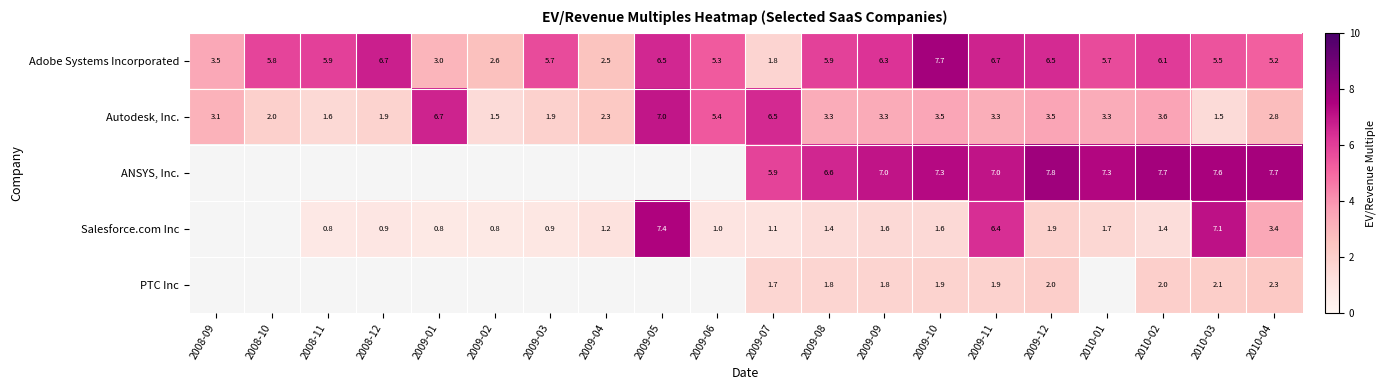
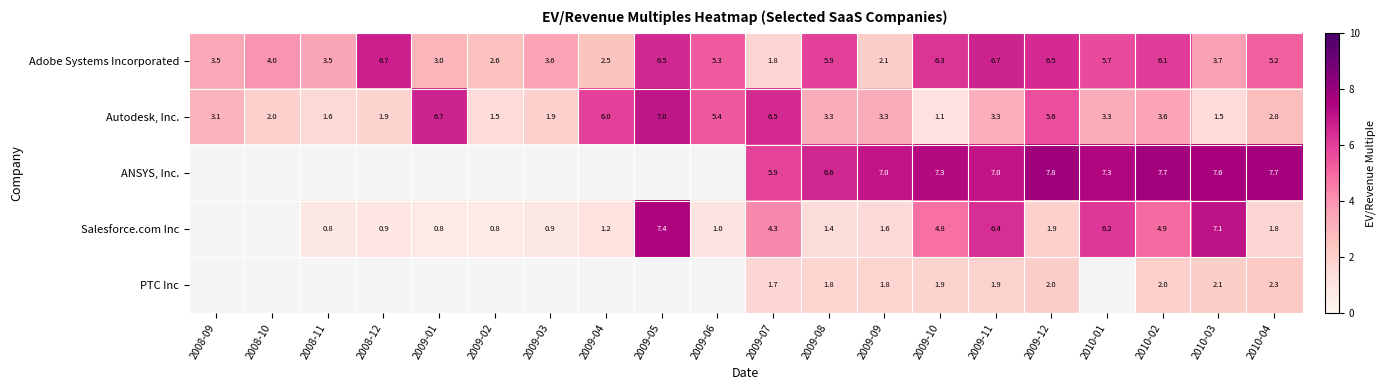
  {
    "Adobe Systems Incorporated": {
      "2008-09": 3.5,
-     "2008-10": 5.8,
-     "2008-11": 5.9,
+     "2008-10": 4.0,
+     "2008-11": 3.5,
      "2008-12": 6.7,
      "2009-01": 3.0,
      "2009-02": 2.6,
-     "2009-03": 5.7,
+     "2009-03": 3.6,
      "2009-04": 2.5,
      "2009-05": 6.5,
      "2009-06": 5.3,
      "2009-07": 1.8,
      "2009-08": 5.9,
-     "2009-09": 6.3,
-     "2009-10": 7.7,
+     "2009-09": 2.1,
+     "2009-10": 6.3,
      "2009-11": 6.7,
      "2009-12": 6.5,
      "2010-01": 5.7,
      "2010-02": 6.1,
-     "2010-03": 5.5,
+     "2010-03": 3.7,
      "2010-04": 5.2
    },
    "Autodesk, Inc.": {
      "2008-09": 3.1,
      "2008-10": 2.0,
      "2008-11": 1.6,
      "2008-12": 1.9,
      "2009-01": 6.7,
      "2009-02": 1.5,
      "2009-03": 1.9,
-     "2009-04": 2.3,
+     "2009-04": 6.0,
      "2009-05": 7.0,
      "2009-06": 5.4,
      "2009-07": 6.5,
      "2009-08": 3.3,
      "2009-09": 3.3,
-     "2009-10": 3.5,
+     "2009-10": 1.1,
      "2009-11": 3.3,
-     "2009-12": 3.5,
+     "2009-12": 5.6,
      "2010-01": 3.3,
      "2010-02": 3.6,
      "2010-03": 1.5,
      "2010-04": 2.8
    },
    "ANSYS, Inc.": {
      "2009-07": 5.9,
      "2009-08": 6.6,
      "2009-09": 7.0,
      "2009-10": 7.3,
      "2009-11": 7.0,
      "2009-12": 7.8,
      "2010-01": 7.3,
      "2010-02": 7.7,
      "2010-03": 7.6,
      "2010-04": 7.7
    },
    "Salesforce.com Inc": {
      "2008-11": 0.8,
      "2008-12": 0.9,
      "2009-01": 0.8,
      "2009-02": 0.8,
      "2009-03": 0.9,
      "2009-04": 1.2,
      "2009-05": 7.4,
      "2009-06": 1.0,
-     "2009-07": 1.1,
+     "2009-07": 4.3,
      "2009-08": 1.4,
      "2009-09": 1.6,
-     "2009-10": 1.6,
+     "2009-10": 4.8,
      "2009-11": 6.4,
      "2009-12": 1.9,
-     "2010-01": 1.7,
-     "2010-02": 1.4,
+     "2010-01": 6.2,
+     "2010-02": 4.9,
      "2010-03": 7.1,
-     "2010-04": 3.4
+     "2010-04": 1.8
    },
    "PTC Inc": {
      "2009-07": 1.7,
      "2009-08": 1.8,
      "2009-09": 1.8,
      "2009-10": 1.9,
      "2009-11": 1.9,
      "2009-12": 2.0,
      "2010-02": 2.0,
      "2010-03": 2.1,
      "2010-04": 2.3
    }
  }
